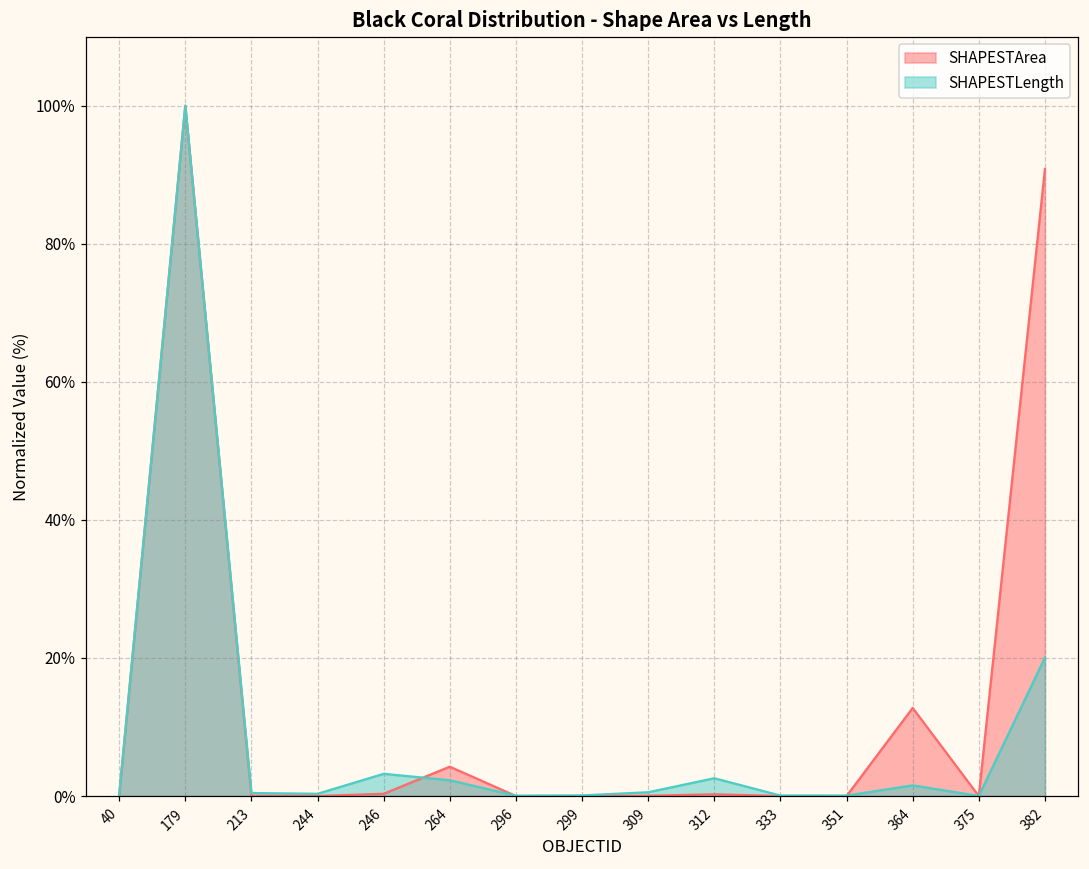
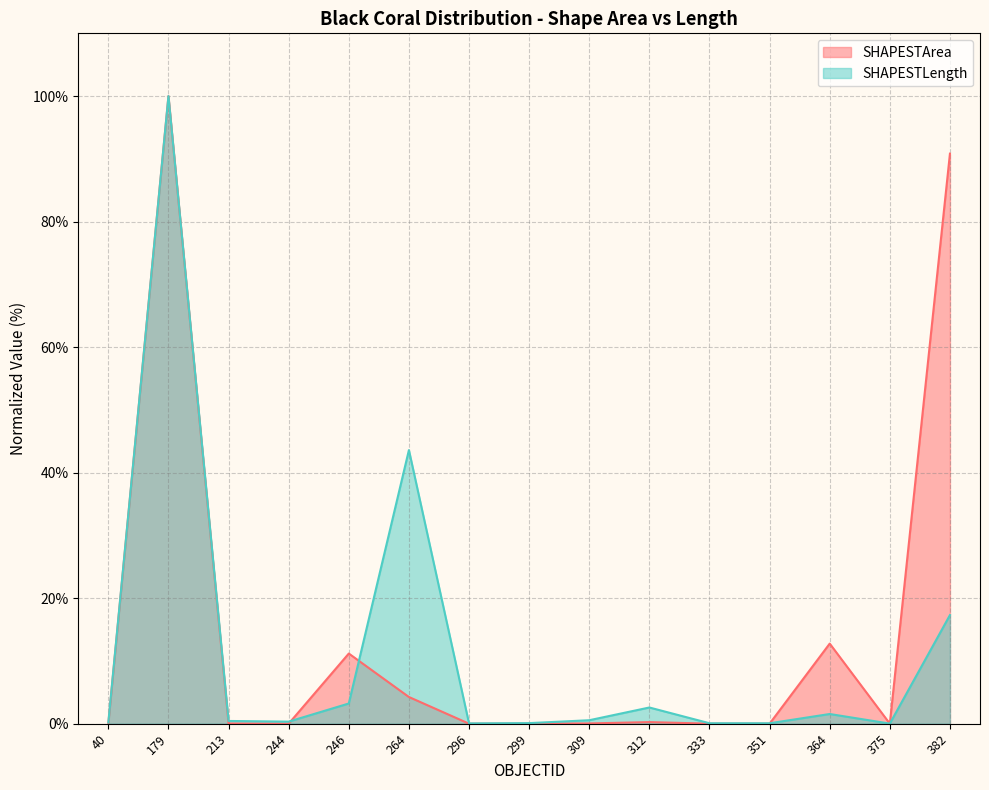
  {
    "SHAPESTArea": {
-     "246": "0%",
+     "246": "11%",
      "264": "4%",
      "309": "0%",
      "312": "0%",
      "364": "13%",
      "382": "91%"
    },
    "SHAPESTLength": {
      "246": "3%",
-     "264": "2%",
+     "264": "44%",
      "309": "1%",
      "312": "3%",
      "364": "2%",
-     "382": "20%"
+     "382": "17%"
    }
  }
